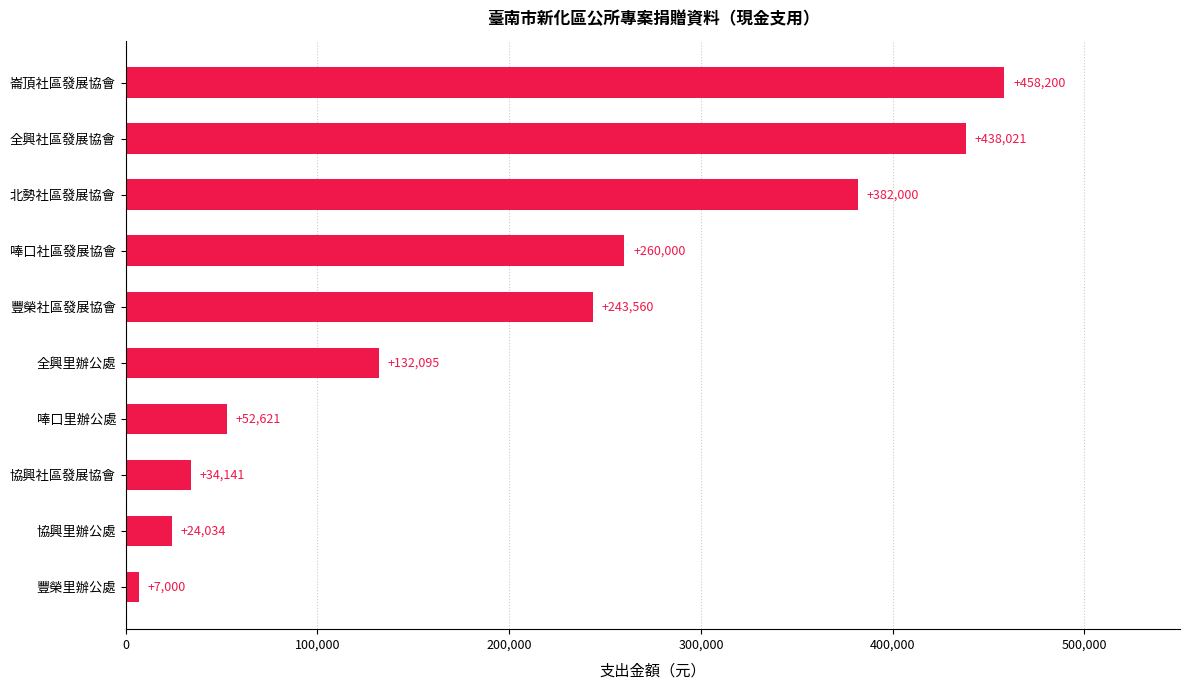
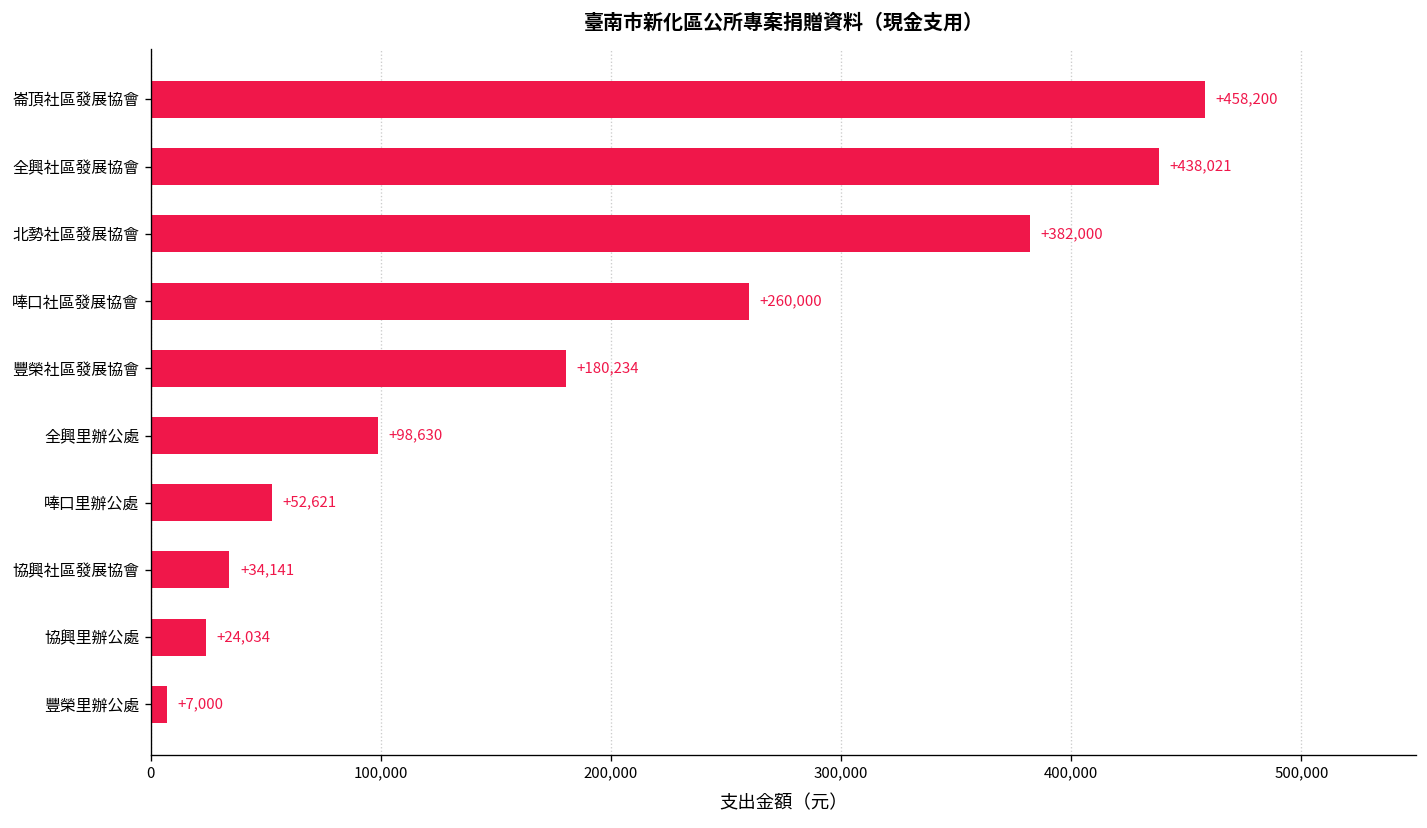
  {
    "崙頂社區發展協會": "+458,200",
    "全興社區發展協會": "+438,021",
    "北勢社區發展協會": "+382,000",
    "唪口社區發展協會": "+260,000",
-   "豐榮社區發展協會": "+243,560",
-   "全興里辦公處": "+132,095",
+   "豐榮社區發展協會": "+180,234",
+   "全興里辦公處": "+98,630",
    "唪口里辦公處": "+52,621",
    "協興社區發展協會": "+34,141",
    "協興里辦公處": "+24,034",
    "豐榮里辦公處": "+7,000"
  }
